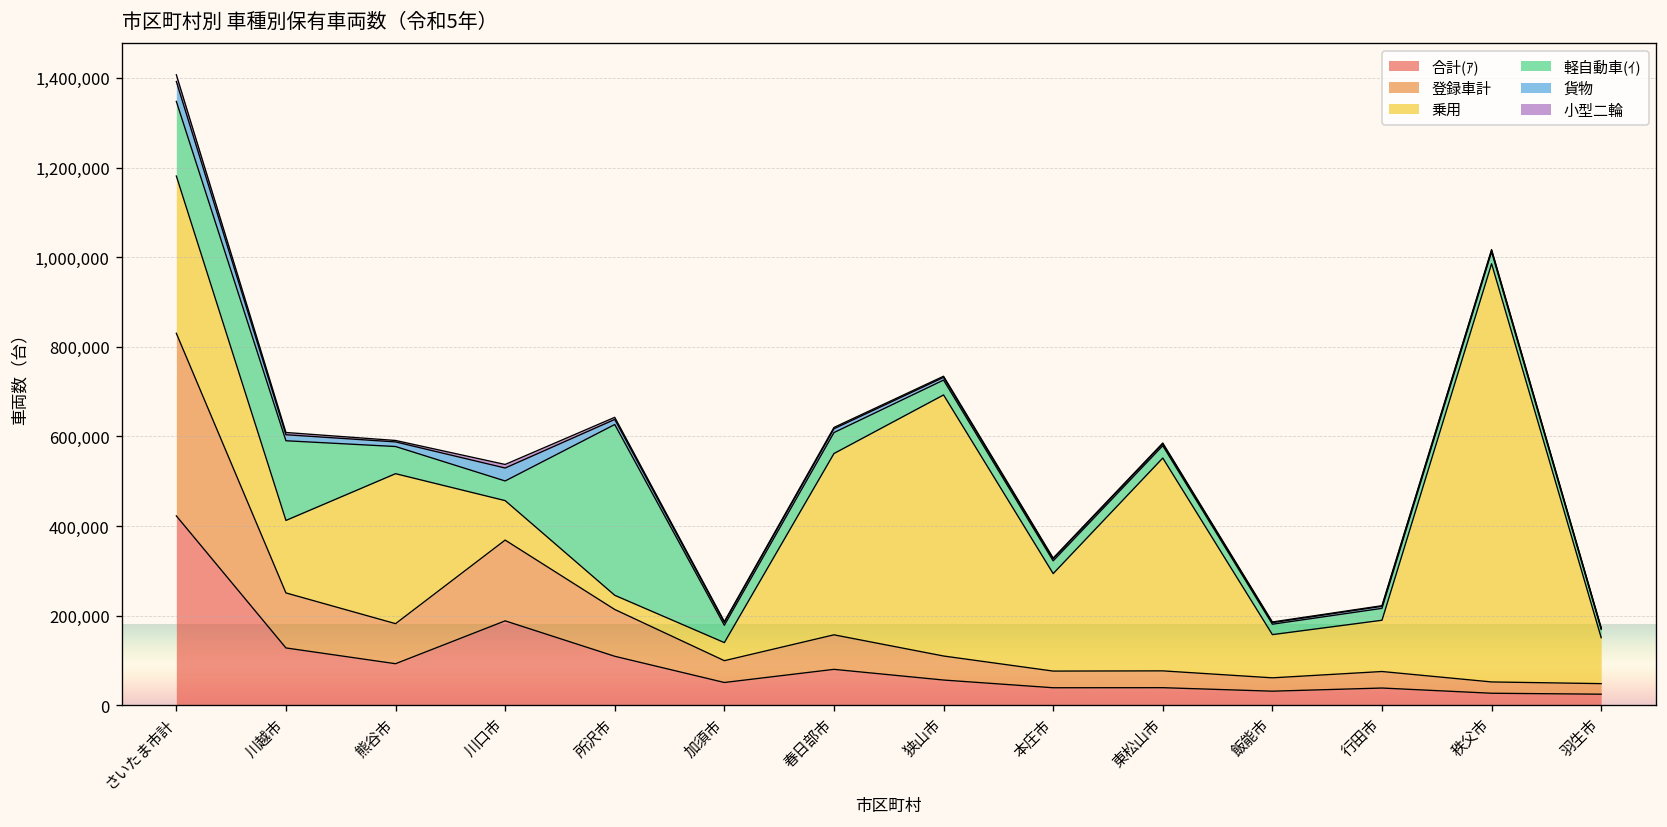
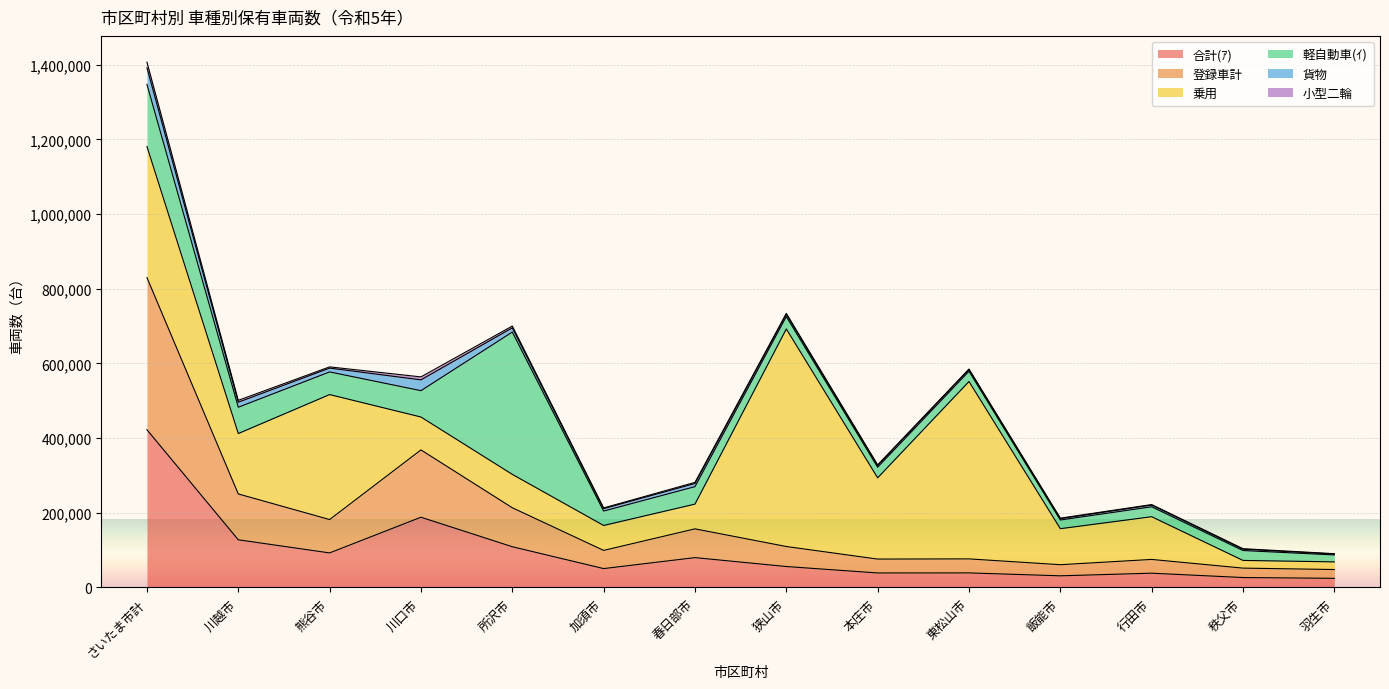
  {
    "乗用": {
      "さいたま市計": "350,000",
      "川越市": "160,000",
      "熊谷市": "330,000",
      "川口市": "90,000",
-     "所沢市": "30,000",
-     "加須市": "40,000",
-     "春日部市": "400,000",
+     "所沢市": "90,000",
+     "加須市": "70,000",
+     "春日部市": "70,000",
      "狭山市": "580,000",
      "本庄市": "220,000",
      "東松山市": "480,000",
      "飯能市": "100,000",
      "行田市": "110,000",
-     "秩父市": "930,000",
-     "羽生市": "100,000"
+     "秩父市": "20,000",
+     "羽生市": "20,000"
    },
    "軽自動車(ｲ)": {
      "さいたま市計": "170,000",
-     "川越市": "180,000",
+     "川越市": "70,000",
      "熊谷市": "60,000",
-     "川口市": "40,000",
+     "川口市": "70,000",
      "所沢市": "380,000",
      "春日部市": "50,000"
    },
    "貨物": {
      "さいたま市計": "40,000",
      "川口市": "30,000"
    },
    "小型二輪": {
      "さいたま市計": "10,000",
      "川口市": "10,000"
    }
  }
